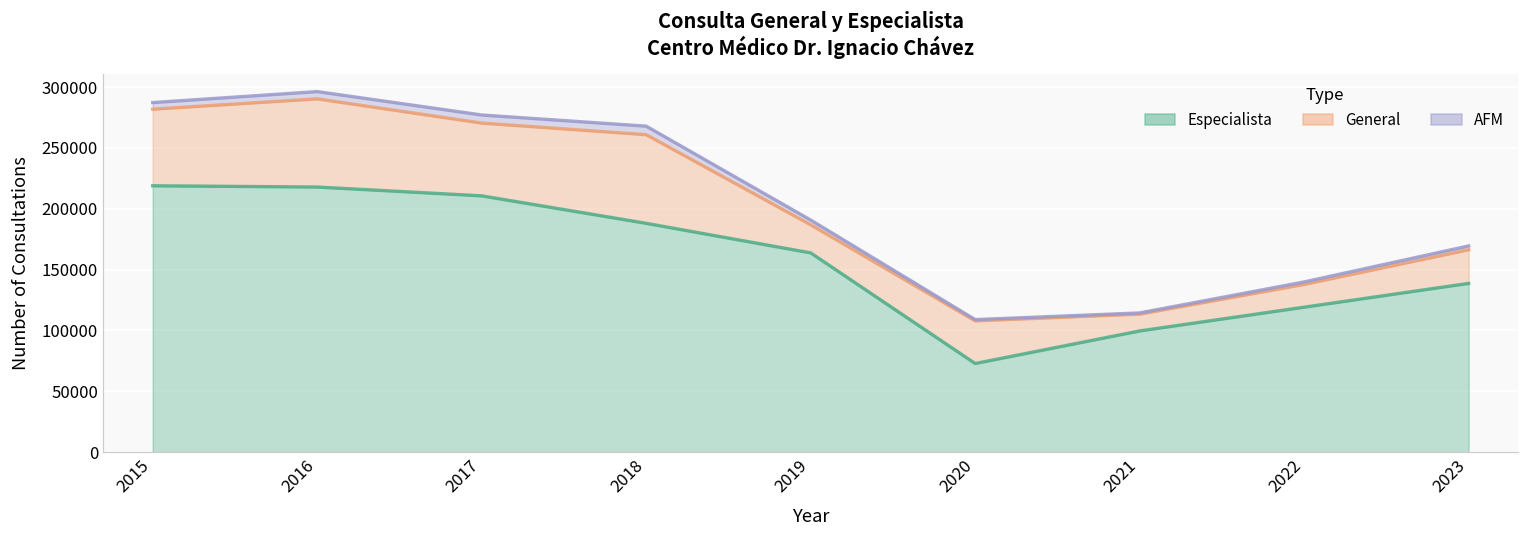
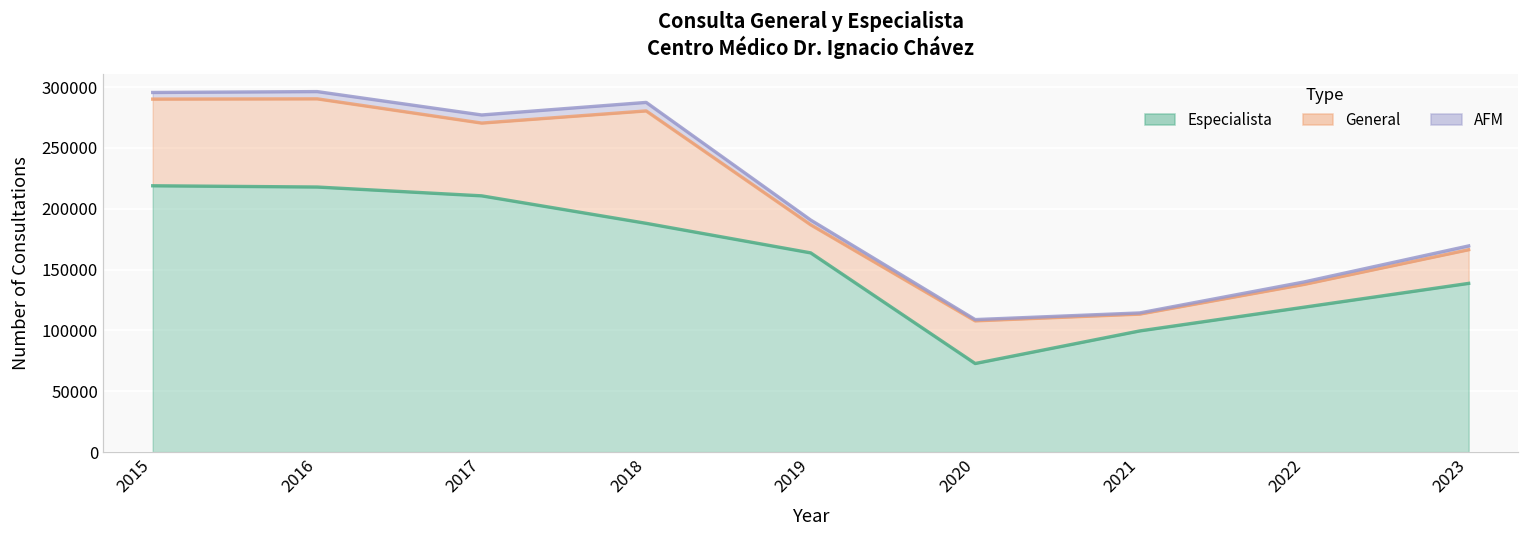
  {
    "General": {
-     "2015": 63000,
+     "2015": 71000,
      "2016": 72000,
      "2017": 60000,
-     "2018": 73000,
+     "2018": 92000,
      "2019": 23000,
      "2023": 28000
    }
  }
